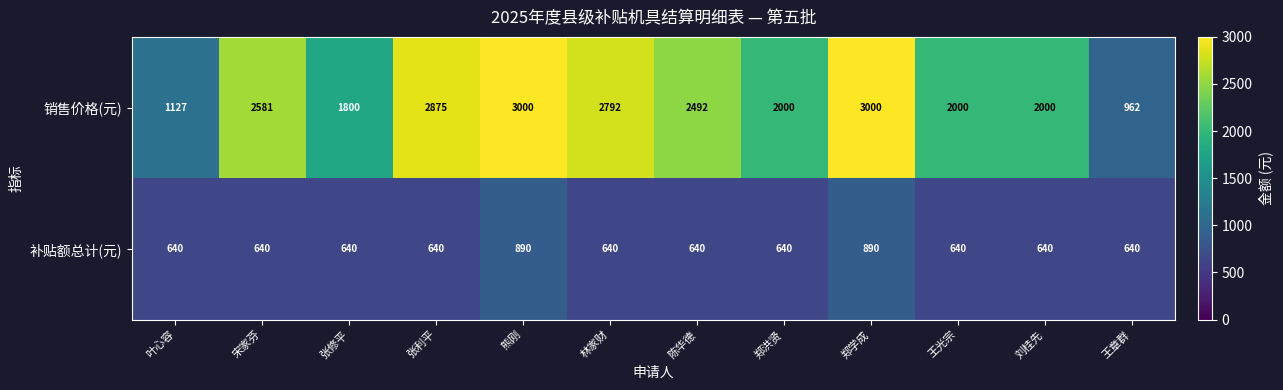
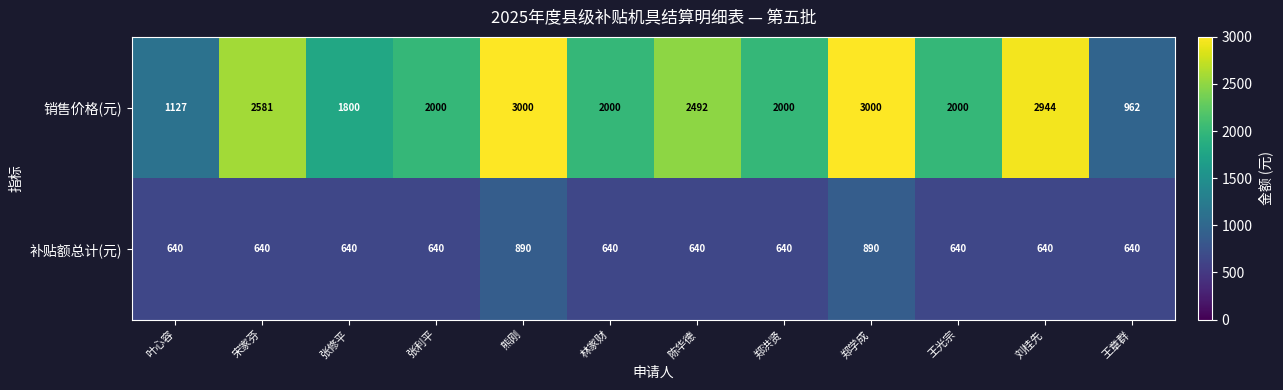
  {
    "销售价格(元)": {
      "叶心容": 1127,
      "宋家芬": 2581,
      "张修平": 1800,
-     "张利平": 2875,
+     "张利平": 2000,
      "熊刚": 3000,
-     "林家财": 2792,
+     "林家财": 2000,
      "陈华德": 2492,
      "郑洪贤": 2000,
      "郑学成": 3000,
      "王光宗": 2000,
-     "刘桂先": 2000,
+     "刘桂先": 2944,
      "王章群": 962
    },
    "补贴额总计(元)": {
      "叶心容": 640,
      "宋家芬": 640,
      "张修平": 640,
      "张利平": 640,
      "熊刚": 890,
      "林家财": 640,
      "陈华德": 640,
      "郑洪贤": 640,
      "郑学成": 890,
      "王光宗": 640,
      "刘桂先": 640,
      "王章群": 640
    }
  }
